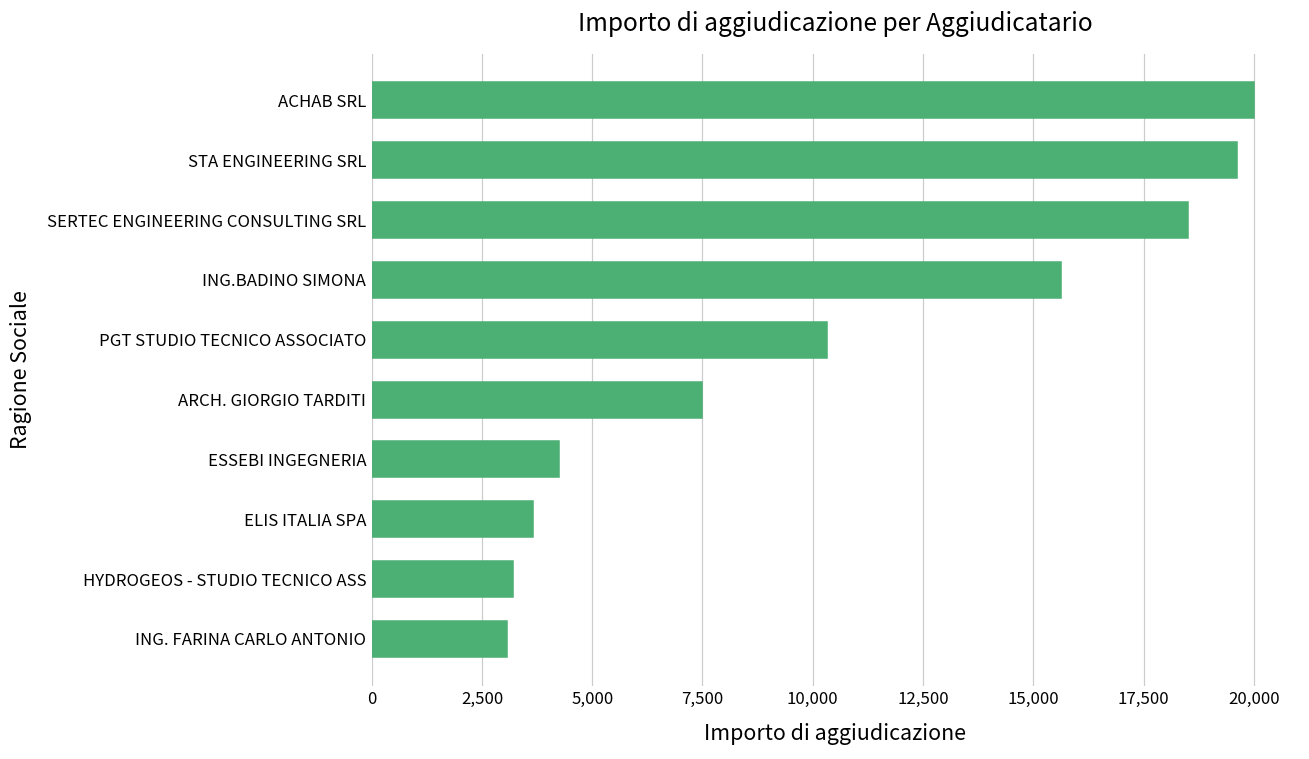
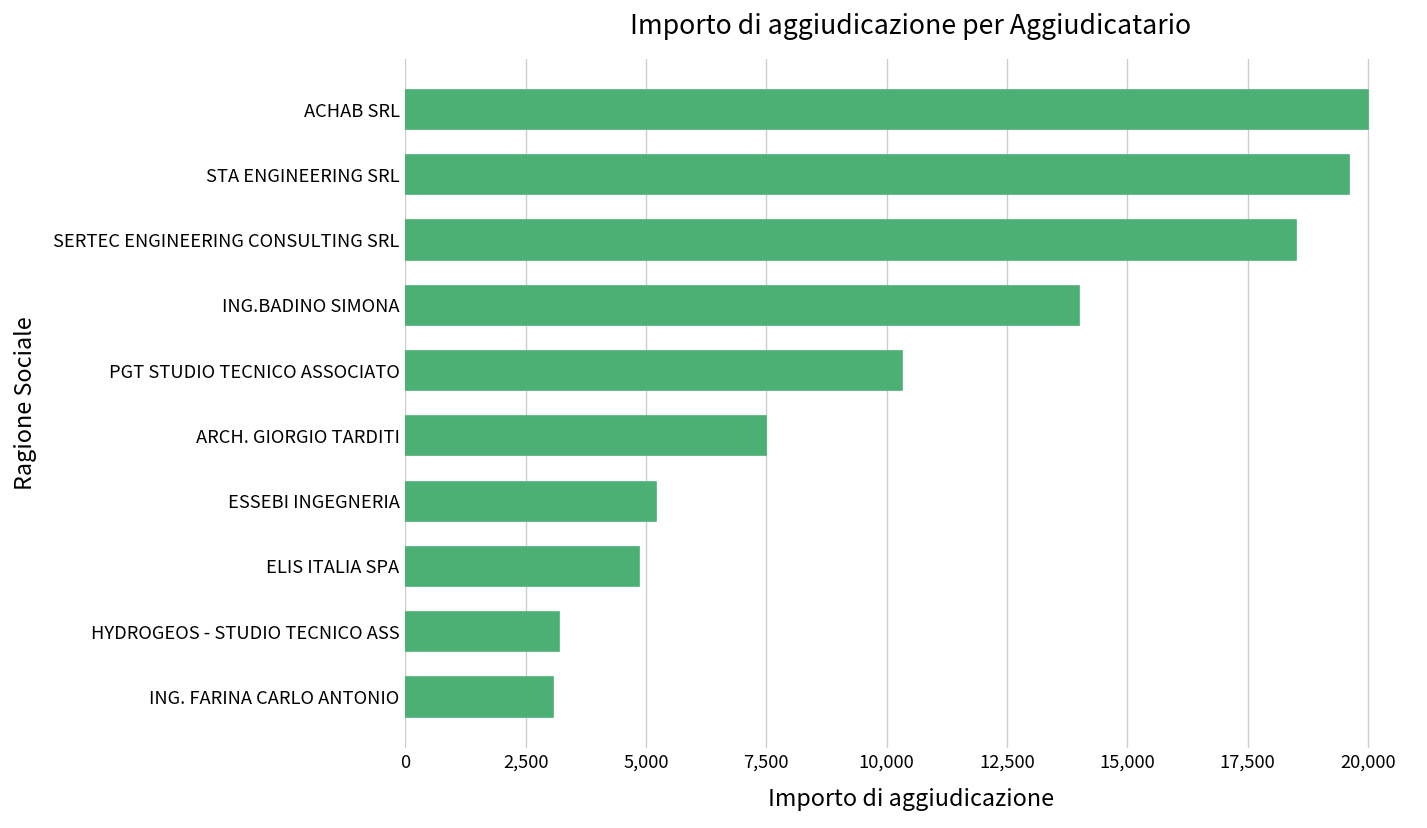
  {
    "ACHAB SRL": "20,000",
    "STA ENGINEERING SRL": "19,600",
    "SERTEC ENGINEERING CONSULTING SRL": "18,500",
-   "ING.BADINO SIMONA": "15,600",
+   "ING.BADINO SIMONA": "14,000",
    "PGT STUDIO TECNICO ASSOCIATO": "10,300",
    "ARCH. GIORGIO TARDITI": "7,500",
-   "ESSEBI INGEGNERIA": "4,200",
-   "ELIS ITALIA SPA": "3,700",
+   "ESSEBI INGEGNERIA": "5,200",
+   "ELIS ITALIA SPA": "4,900",
    "HYDROGEOS - STUDIO TECNICO ASS": "3,200",
    "ING. FARINA CARLO ANTONIO": "3,100"
  }
